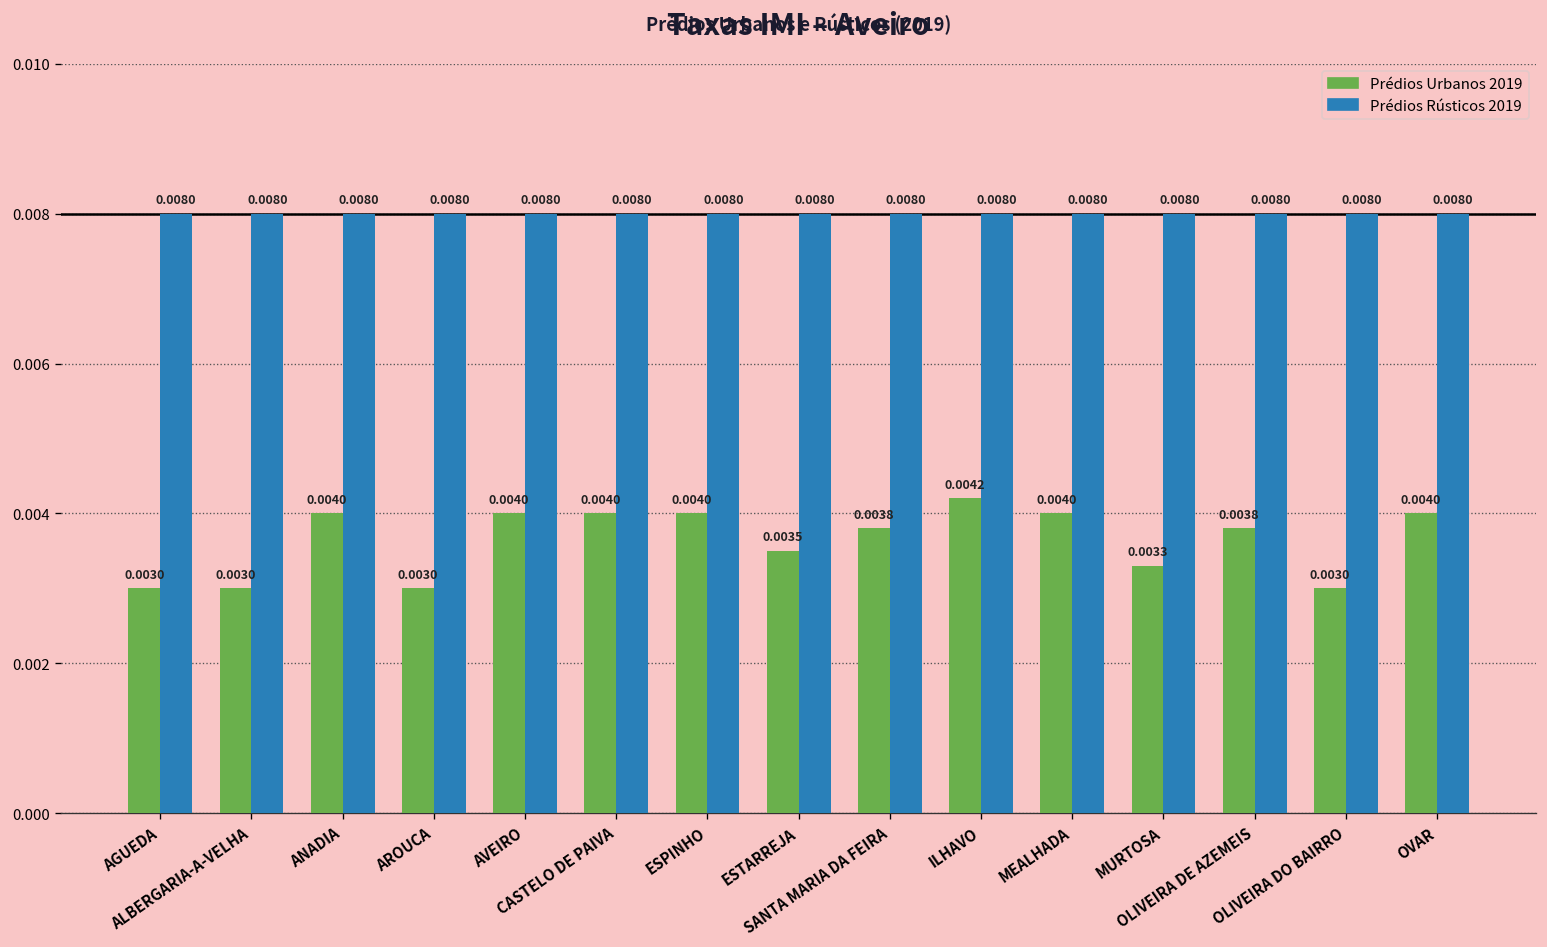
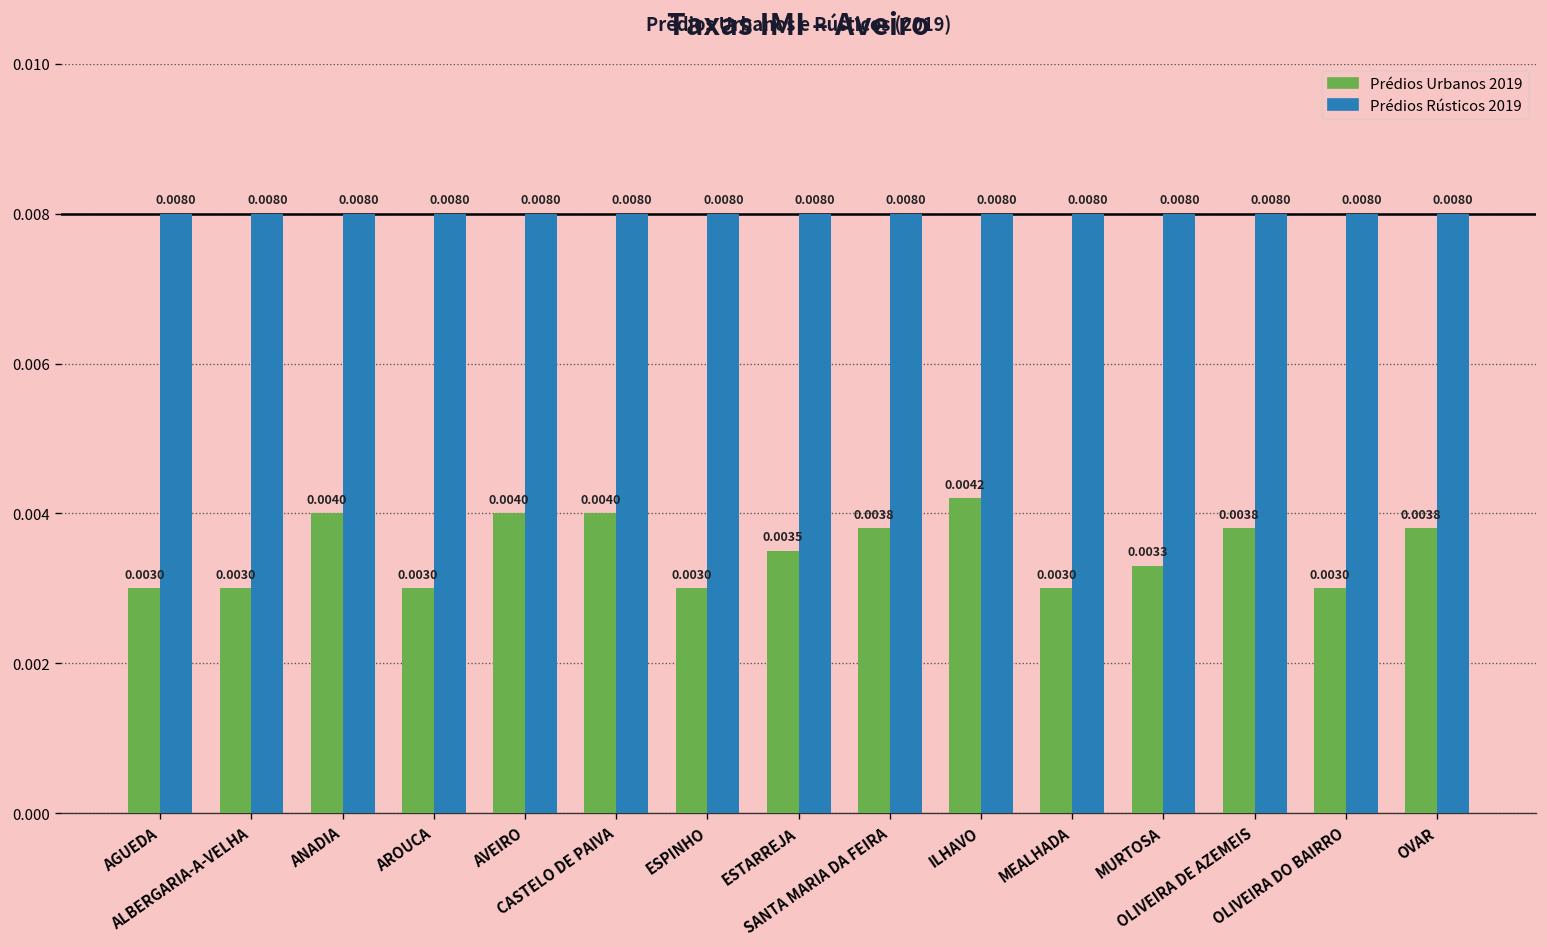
  {
    "Prédios Urbanos 2019": {
      "AGUEDA": 0.0030,
      "ALBERGARIA-A-VELHA": 0.0030,
      "ANADIA": 0.0040,
      "AROUCA": 0.0030,
      "AVEIRO": 0.0040,
      "CASTELO DE PAIVA": 0.0040,
-     "ESPINHO": 0.0040,
+     "ESPINHO": 0.0030,
      "ESTARREJA": 0.0035,
      "SANTA MARIA DA FEIRA": 0.0038,
      "ILHAVO": 0.0042,
-     "MEALHADA": 0.0040,
+     "MEALHADA": 0.0030,
      "MURTOSA": 0.0033,
      "OLIVEIRA DE AZEMEIS": 0.0038,
      "OLIVEIRA DO BAIRRO": 0.0030,
-     "OVAR": 0.0040
+     "OVAR": 0.0038
    },
    "Prédios Rústicos 2019": {
      "AGUEDA": 0.0080,
      "ALBERGARIA-A-VELHA": 0.0080,
      "ANADIA": 0.0080,
      "AROUCA": 0.0080,
      "AVEIRO": 0.0080,
      "CASTELO DE PAIVA": 0.0080,
      "ESPINHO": 0.0080,
      "ESTARREJA": 0.0080,
      "SANTA MARIA DA FEIRA": 0.0080,
      "ILHAVO": 0.0080,
      "MEALHADA": 0.0080,
      "MURTOSA": 0.0080,
      "OLIVEIRA DE AZEMEIS": 0.0080,
      "OLIVEIRA DO BAIRRO": 0.0080,
      "OVAR": 0.0080
    }
  }
